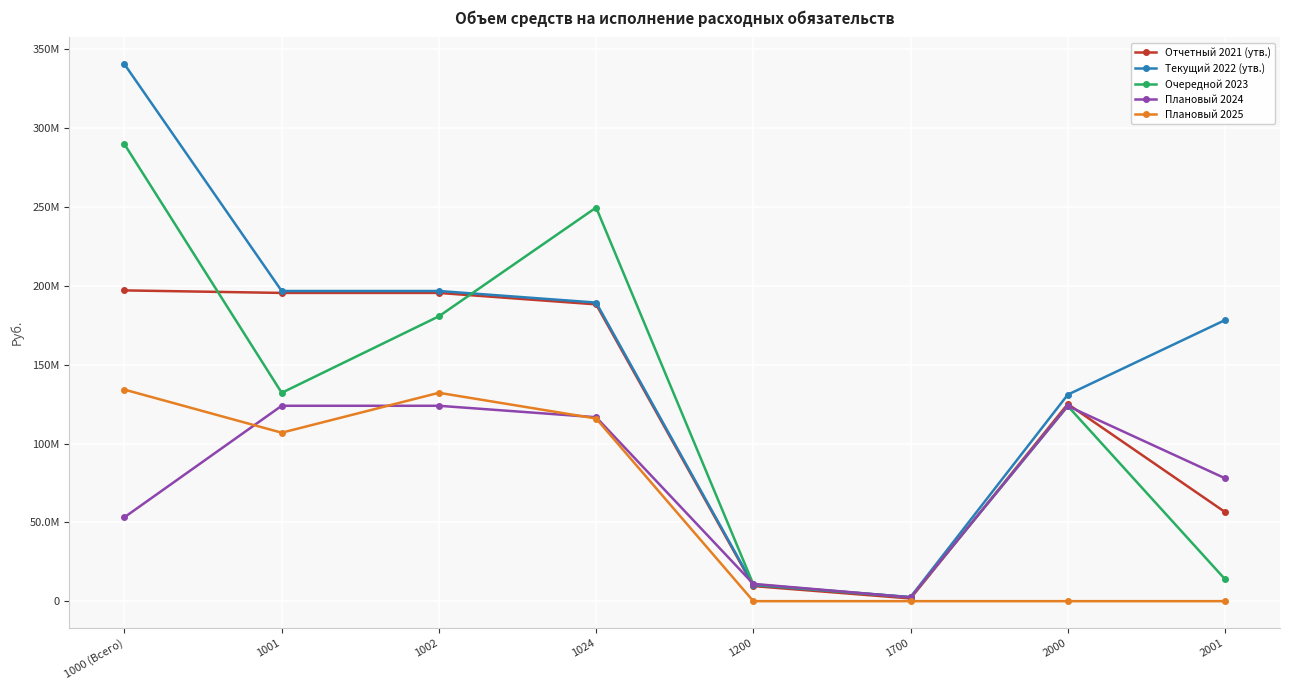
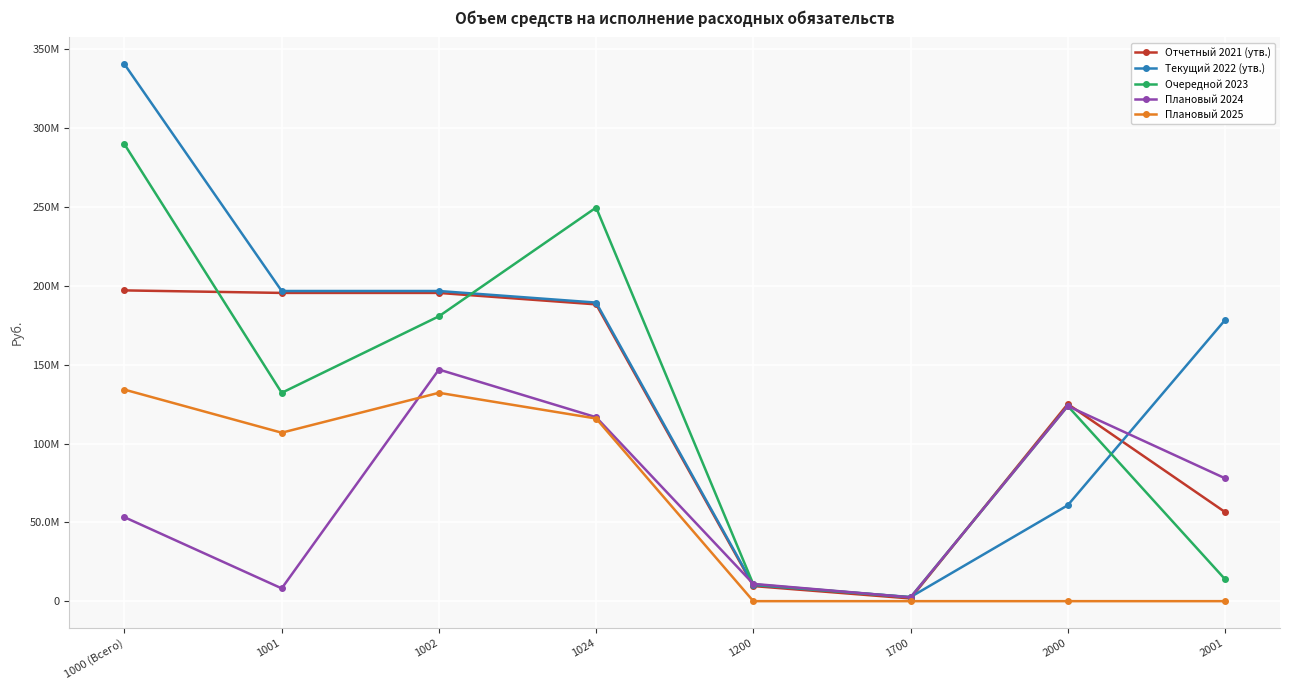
  {
    "Отчетный 2021 (утв.)": {
      "1000 (Всего)": "197М",
      "2001": "57М"
    },
    "Текущий 2022 (утв.)": {
      "1000 (Всего)": "341М",
-     "2000": "131М",
+     "2000": "61М",
      "2001": "178М"
    },
    "Очередной 2023": {
      "1000 (Всего)": "290М",
      "1001": "132М",
      "1002": "181М",
      "1024": "250М",
      "2001": "14М"
    },
    "Плановый 2024": {
      "1000 (Всего)": "53М",
-     "1001": "124М",
-     "1002": "124М",
+     "1001": "8М",
+     "1002": "147М",
      "2001": "78М"
    },
    "Плановый 2025": {
      "1000 (Всего)": "134М",
      "1001": "107М",
      "1002": "132М",
      "1200": "0М",
      "1700": "0М",
      "2000": "0М",
      "2001": "0М"
    }
  }
